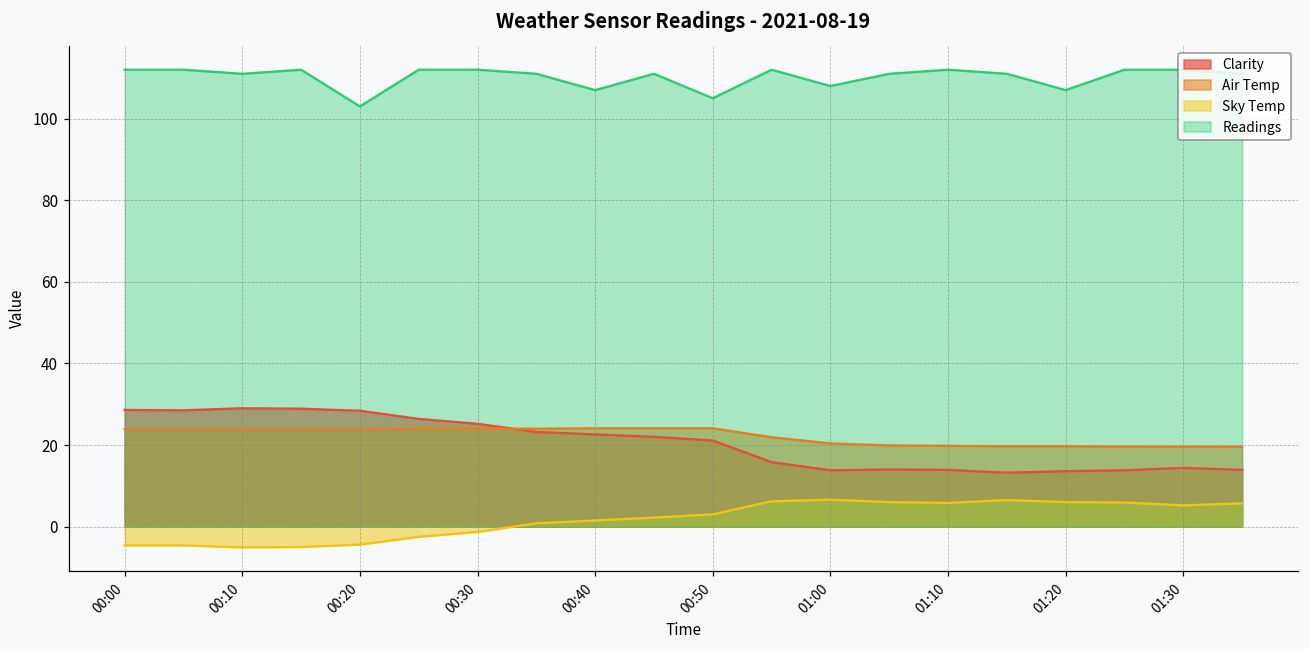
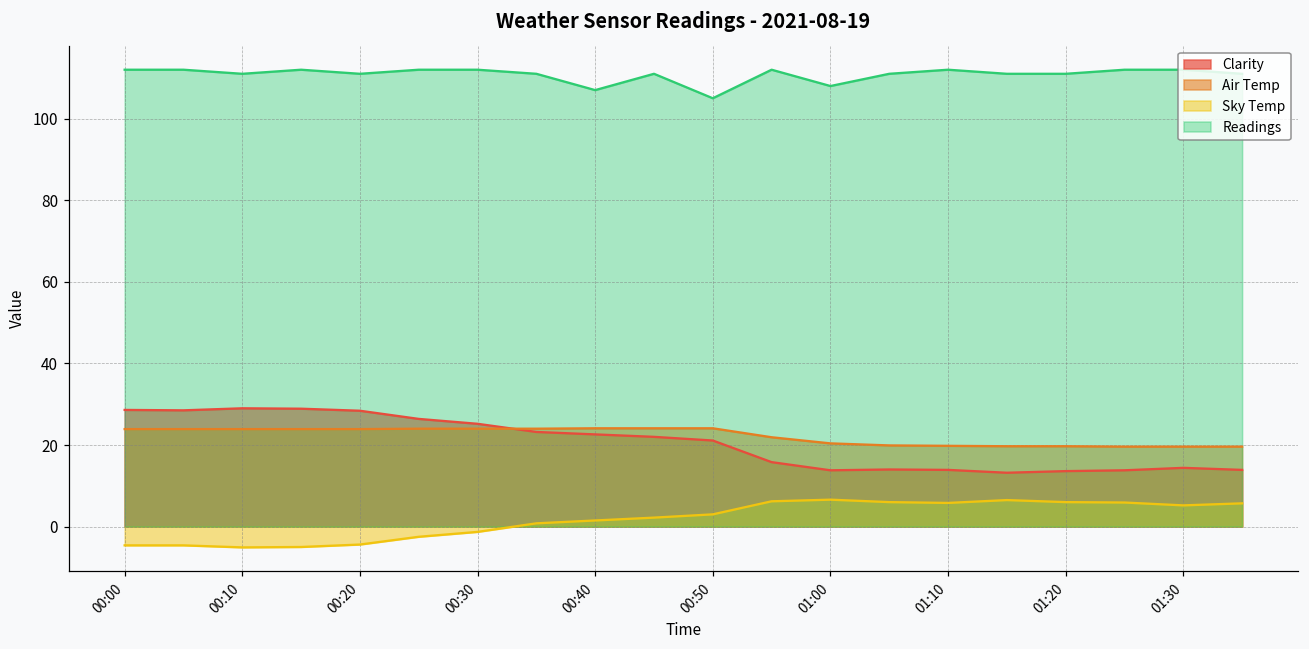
  {
    "Readings": {
      "00:00": 112,
      "00:10": 111,
-     "00:20": 103,
+     "00:20": 111,
      "00:30": 112,
      "00:40": 107,
      "00:50": 105,
      "01:00": 108,
      "01:10": 112,
-     "01:20": 107
+     "01:20": 111
    }
  }
